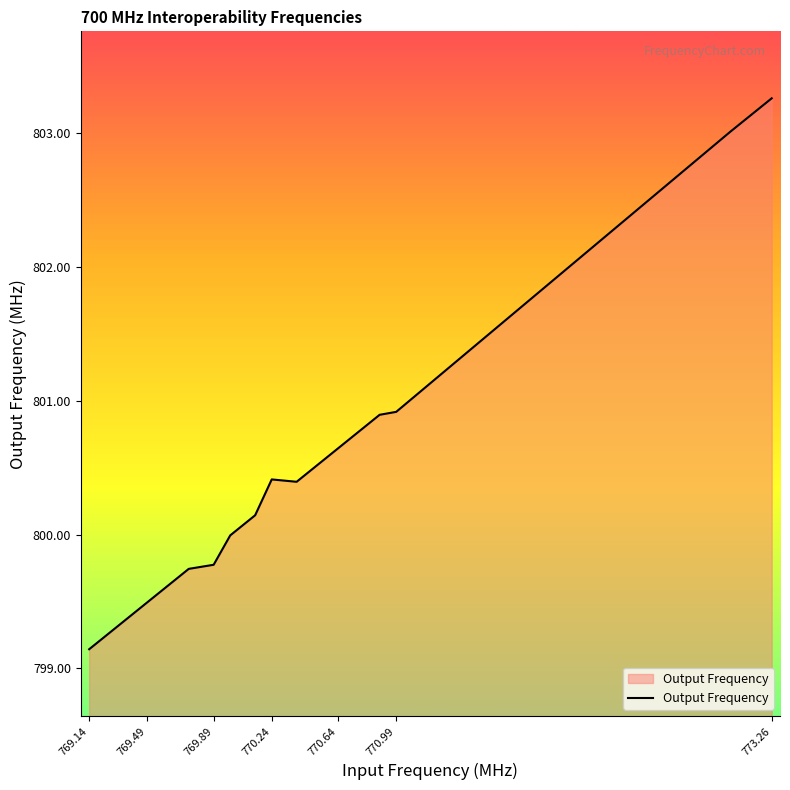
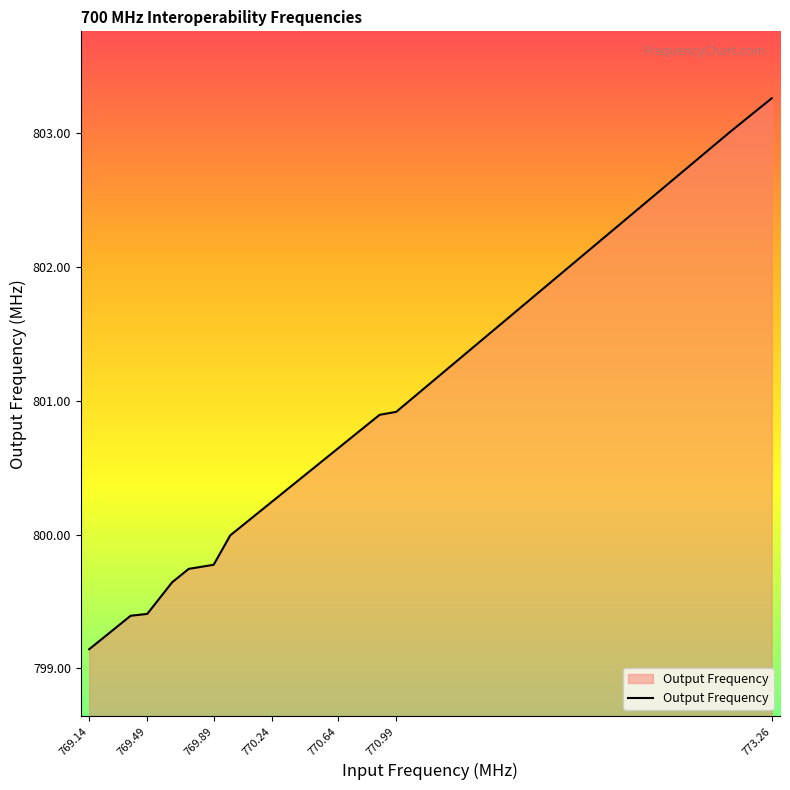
  {
    "769.14": 799.14,
-   "769.49": 799.49,
+   "769.49": 799.41,
    "769.89": 799.77,
-   "770.24": 800.41,
+   "770.24": 800.24,
    "770.64": 800.64,
    "770.99": 800.92,
    "773.26": 803.26
  }
